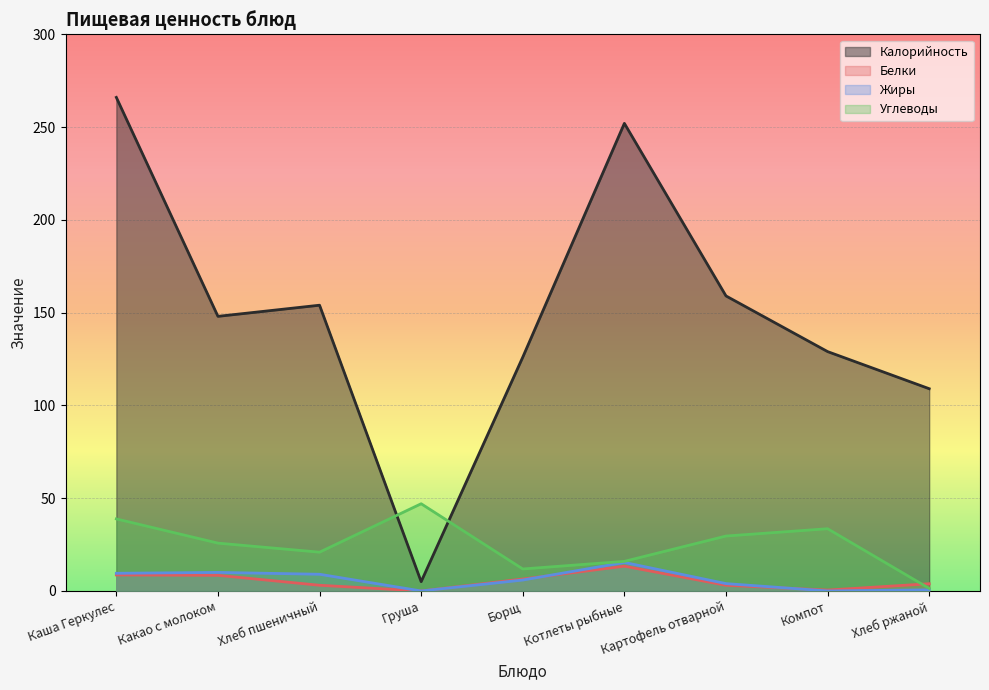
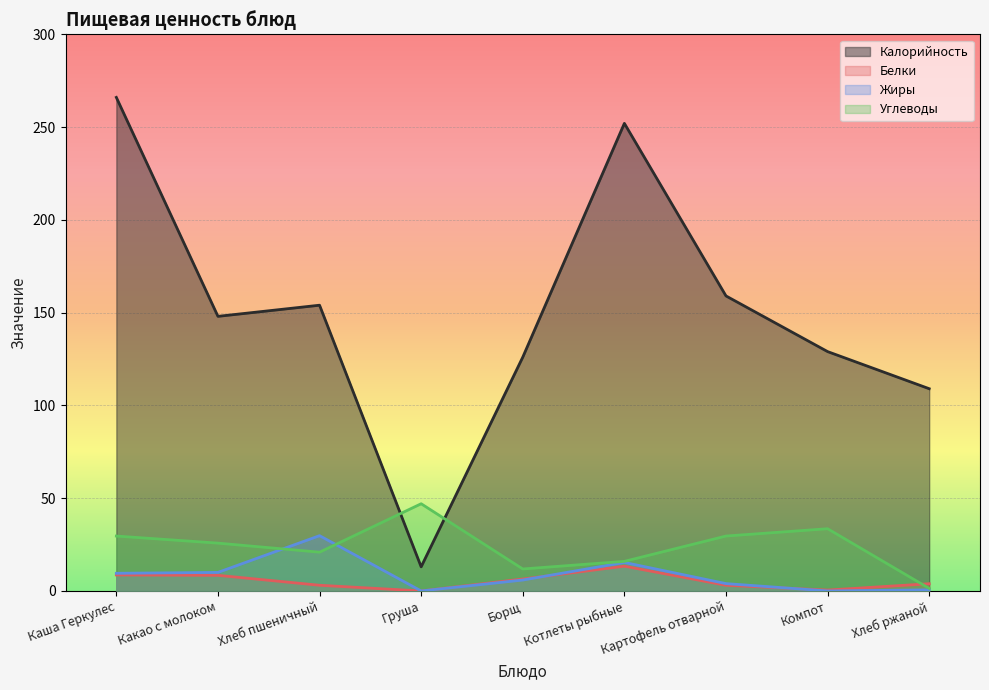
  {
    "Калорийность": {
      "Каша Геркулес": 266,
      "Какао с молоком": 148,
      "Хлеб пшеничный": 154,
-     "Груша": 5,
+     "Груша": 13,
      "Борщ": 126,
      "Котлеты рыбные": 252,
      "Картофель отварной": 159,
      "Компот": 129,
      "Хлеб ржаной": 109
    },
    "Белки": {
      "Какао с молоком": 8,
      "Хлеб пшеничный": 3,
      "Котлеты рыбные": 13,
      "Хлеб ржаной": 4
    },
    "Жиры": {
      "Какао с молоком": 10,
-     "Хлеб пшеничный": 9
+     "Хлеб пшеничный": 30
    },
    "Углеводы": {
-     "Каша Геркулес": 39,
+     "Каша Геркулес": 30,
      "Какао с молоком": 26,
      "Хлеб пшеничный": 21,
      "Груша": 47,
      "Борщ": 12,
      "Картофель отварной": 30,
      "Компот": 34
    }
  }
